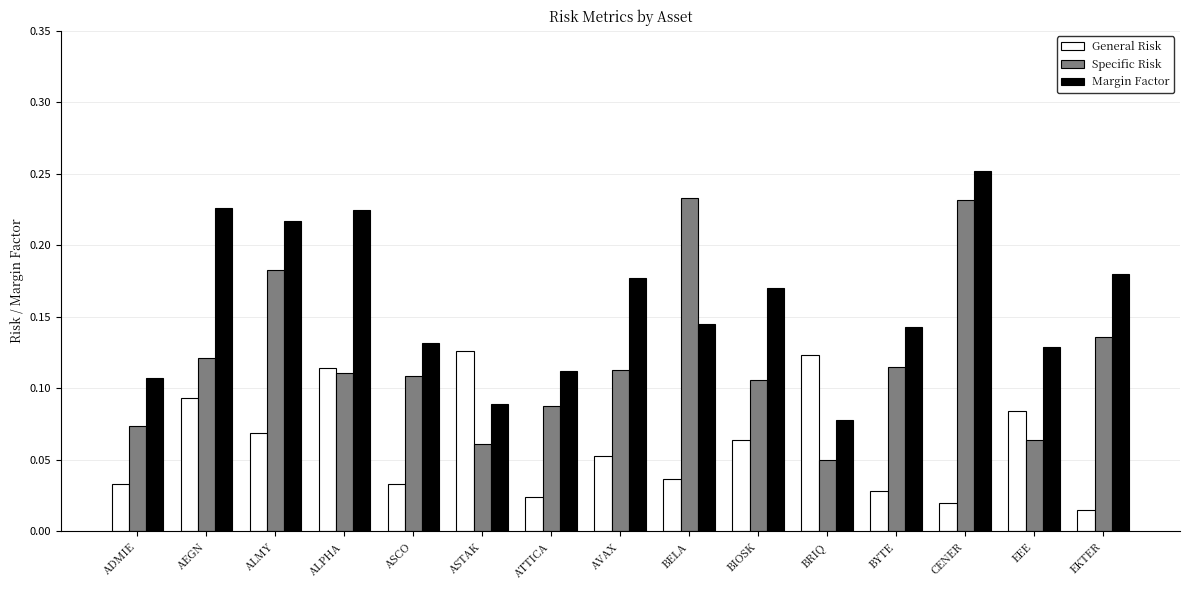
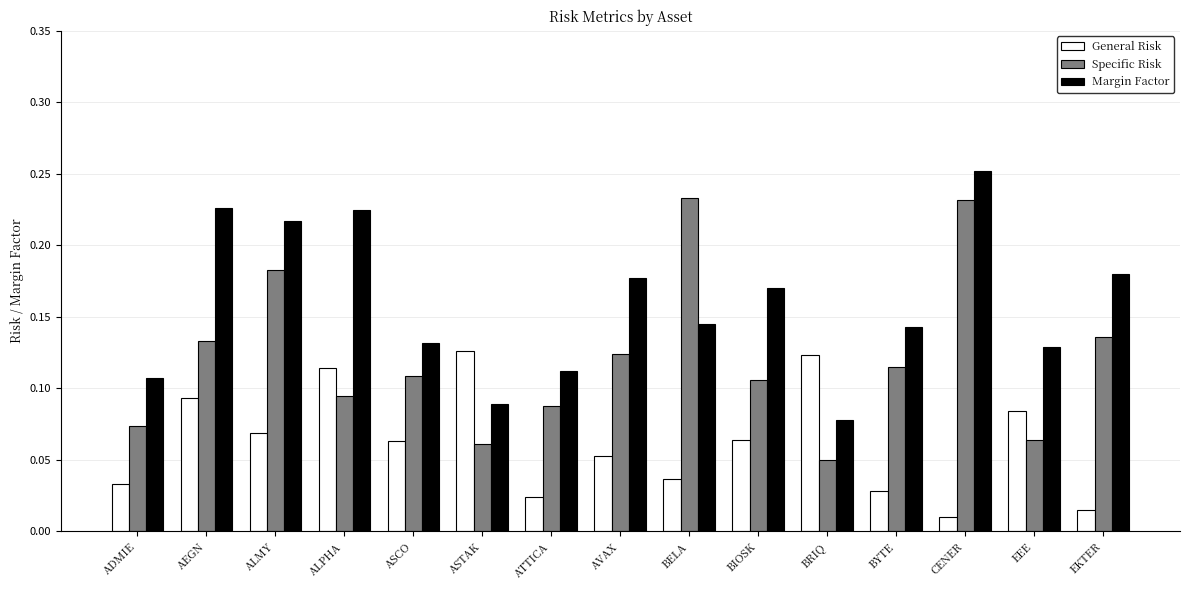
  {
    "General Risk": {
      "ADMIE": 0.033,
      "AEGN": 0.093,
      "ALMY": 0.069,
      "ALPHA": 0.114,
-     "ASCO": 0.033,
+     "ASCO": 0.063,
      "ASTAK": 0.126,
      "ATTICA": 0.024,
      "AVAX": 0.053,
      "BELA": 0.037,
      "BIOSK": 0.064,
      "BRIQ": 0.123,
      "BYTE": 0.028,
-     "CENER": 0.02,
+     "CENER": 0.01,
      "EEE": 0.084,
      "EKTER": 0.015
    },
    "Specific Risk": {
      "ADMIE": 0.074,
-     "AEGN": 0.121,
+     "AEGN": 0.133,
      "ALMY": 0.183,
-     "ALPHA": 0.111,
+     "ALPHA": 0.095,
      "ASCO": 0.109,
      "ASTAK": 0.061,
      "ATTICA": 0.088,
-     "AVAX": 0.113,
+     "AVAX": 0.124,
      "BELA": 0.233,
      "BIOSK": 0.106,
      "BRIQ": 0.050,
      "BYTE": 0.115,
      "CENER": 0.232,
      "EEE": 0.064,
      "EKTER": 0.136
    },
    "Margin Factor": {
      "ADMIE": 0.107,
      "AEGN": 0.226,
      "ALMY": 0.217,
      "ALPHA": 0.225,
      "ASCO": 0.132,
      "ASTAK": 0.089,
      "ATTICA": 0.112,
      "AVAX": 0.177,
      "BELA": 0.145,
      "BIOSK": 0.170,
      "BRIQ": 0.078,
      "BYTE": 0.143,
      "CENER": 0.252,
      "EEE": 0.129,
      "EKTER": 0.180
    }
  }
